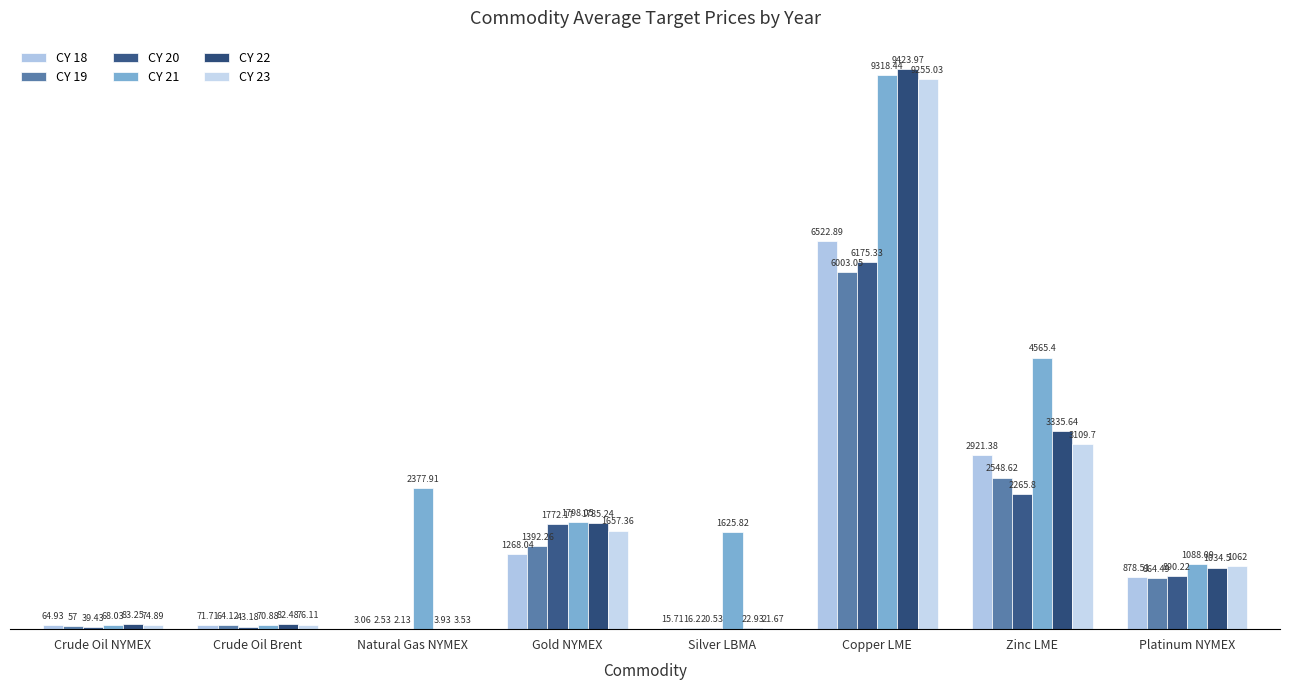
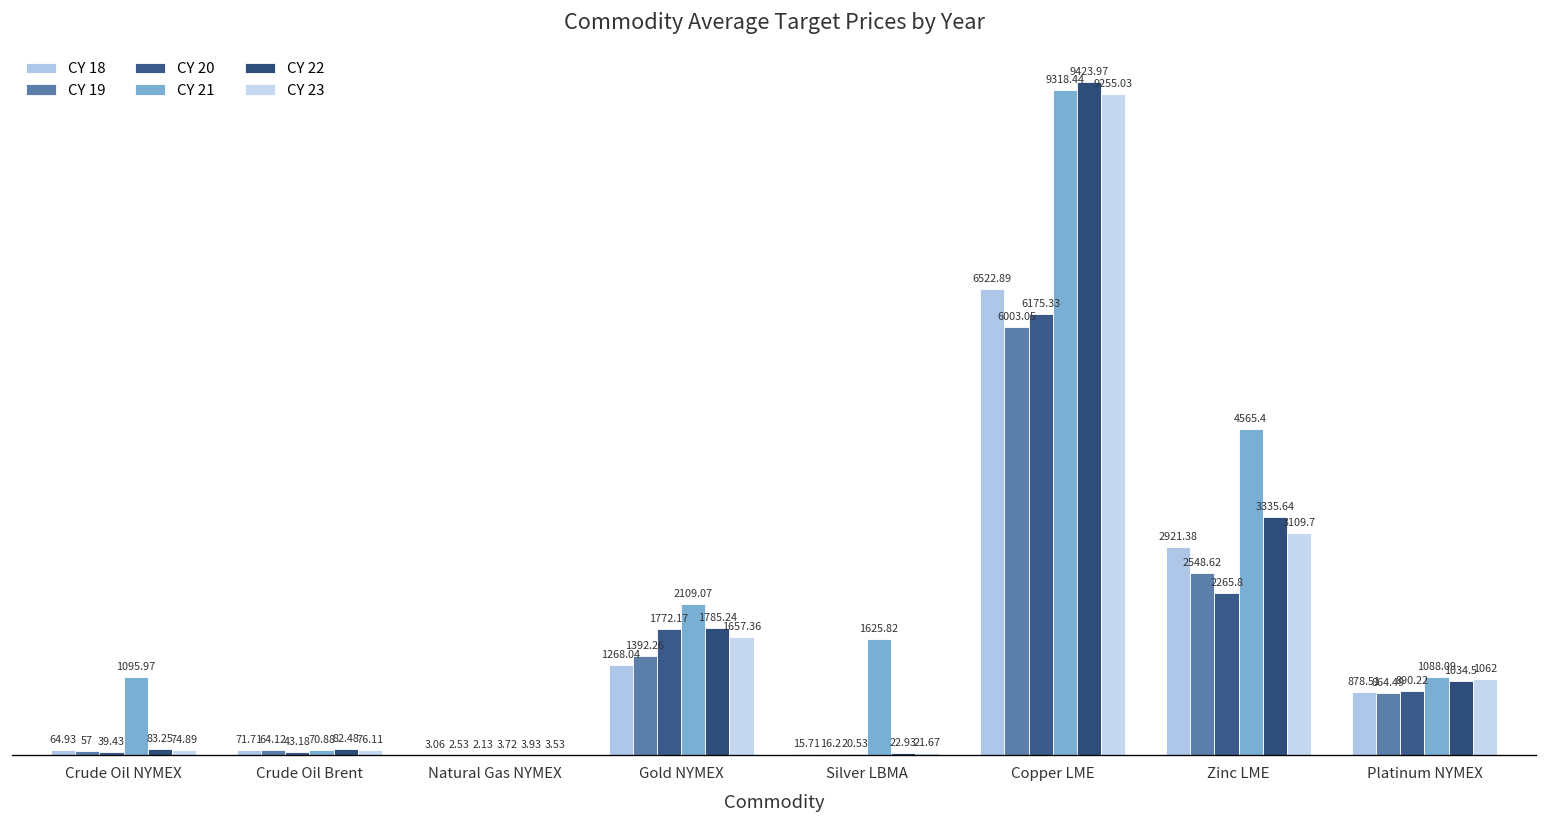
  {
    "CY 21": {
-     "Crude Oil NYMEX": 68.03,
+     "Crude Oil NYMEX": 1095.97,
      "Crude Oil Brent": 70.88,
-     "Natural Gas NYMEX": 2377.91,
-     "Gold NYMEX": 1798.05,
+     "Natural Gas NYMEX": 3.72,
+     "Gold NYMEX": 2109.07,
      "Silver LBMA": 1625.82,
      "Copper LME": 9318.44,
      "Zinc LME": 4565.4
    }
  }
